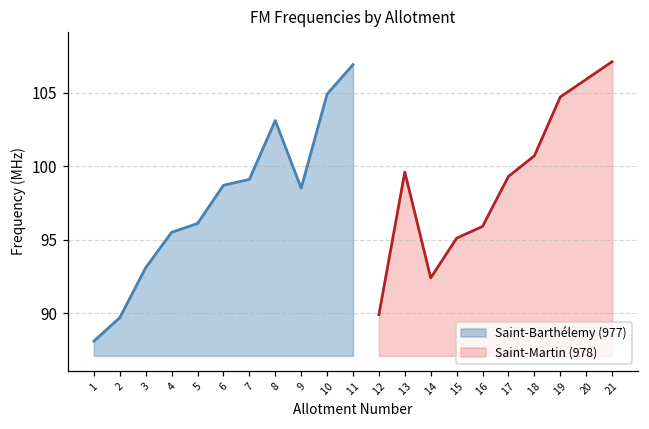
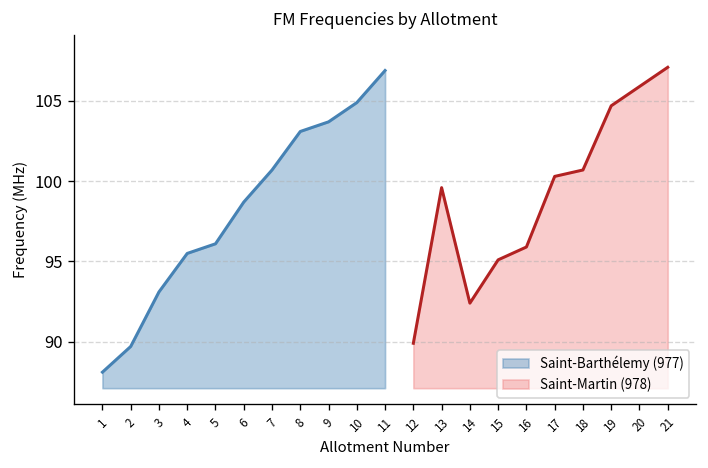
  {
    "Saint-Barthélemy (977)": {
      "1": 88.1,
      "2": 89.7,
      "3": 93.1,
      "4": 95.5,
      "5": 96.1,
      "6": 98.7,
-     "7": 99.1,
+     "7": 100.7,
      "8": 103.1,
-     "9": 98.5,
+     "9": 103.7,
      "10": 104.9,
      "11": 106.9
    },
    "Saint-Martin (978)": {
      "12": 89.9,
      "13": 99.6,
      "14": 92.4,
      "15": 95.1,
      "16": 95.9,
-     "17": 99.3,
+     "17": 100.3,
      "18": 100.7,
      "19": 104.7,
      "20": 105.9,
      "21": 107.1
    }
  }
